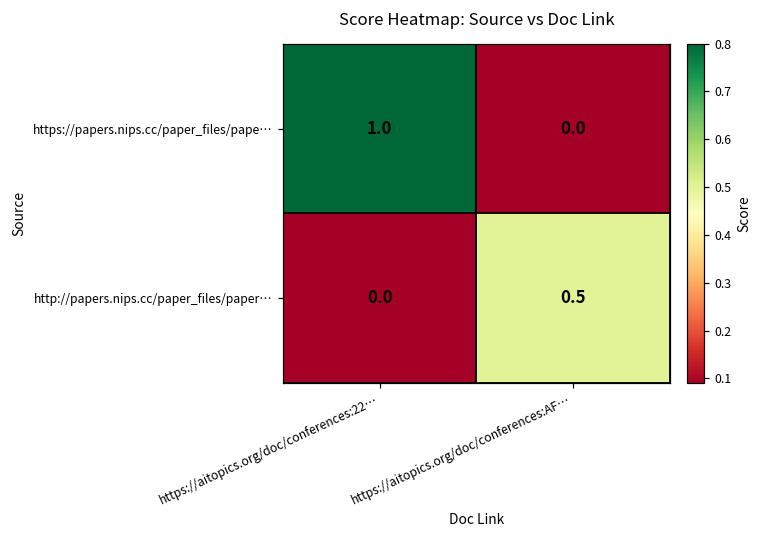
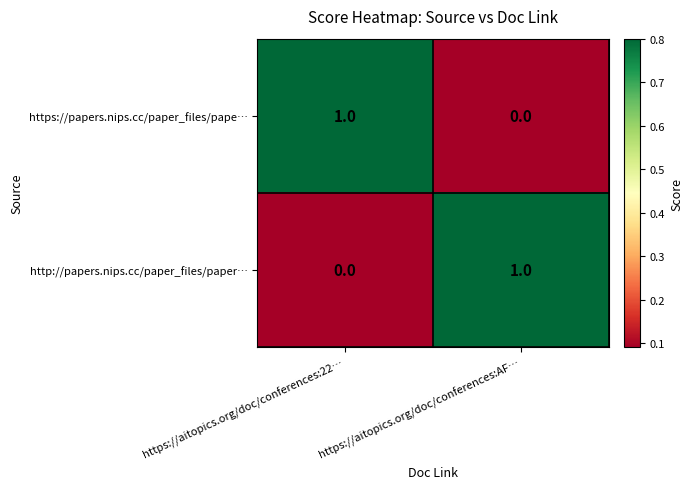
  {
    "https://papers.nips.cc/paper_files/pape…": {
      "https://aitopics.org/doc/conferences:22…": 1.0,
      "https://aitopics.org/doc/conferences:AF…": 0.0
    },
    "http://papers.nips.cc/paper_files/paper…": {
      "https://aitopics.org/doc/conferences:22…": 0.0,
-     "https://aitopics.org/doc/conferences:AF…": 0.5
+     "https://aitopics.org/doc/conferences:AF…": 1.0
    }
  }
